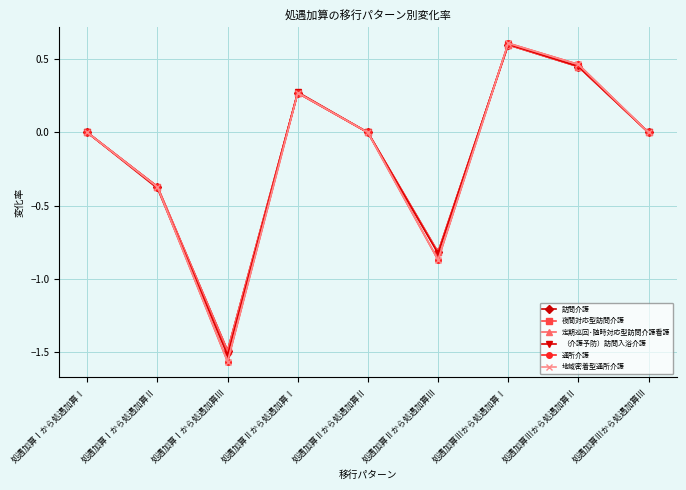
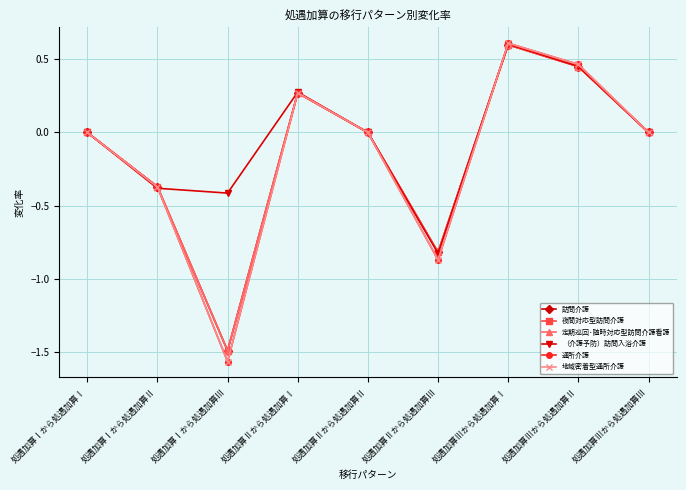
  {
    "（介護予防）訪問入浴介護": {
-     "処遇加算Ⅰから処遇加算Ⅲ": -1.52
+     "処遇加算Ⅰから処遇加算Ⅲ": -0.41
    }
  }
